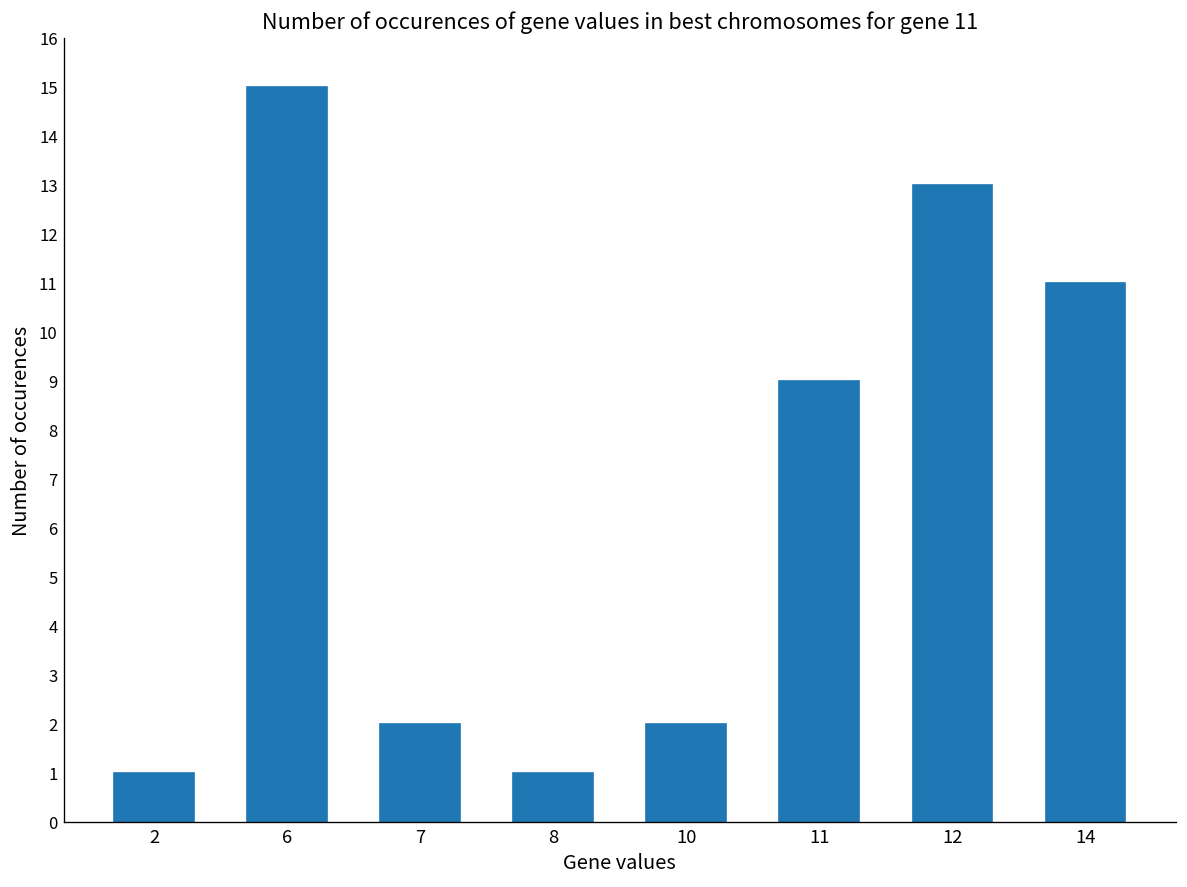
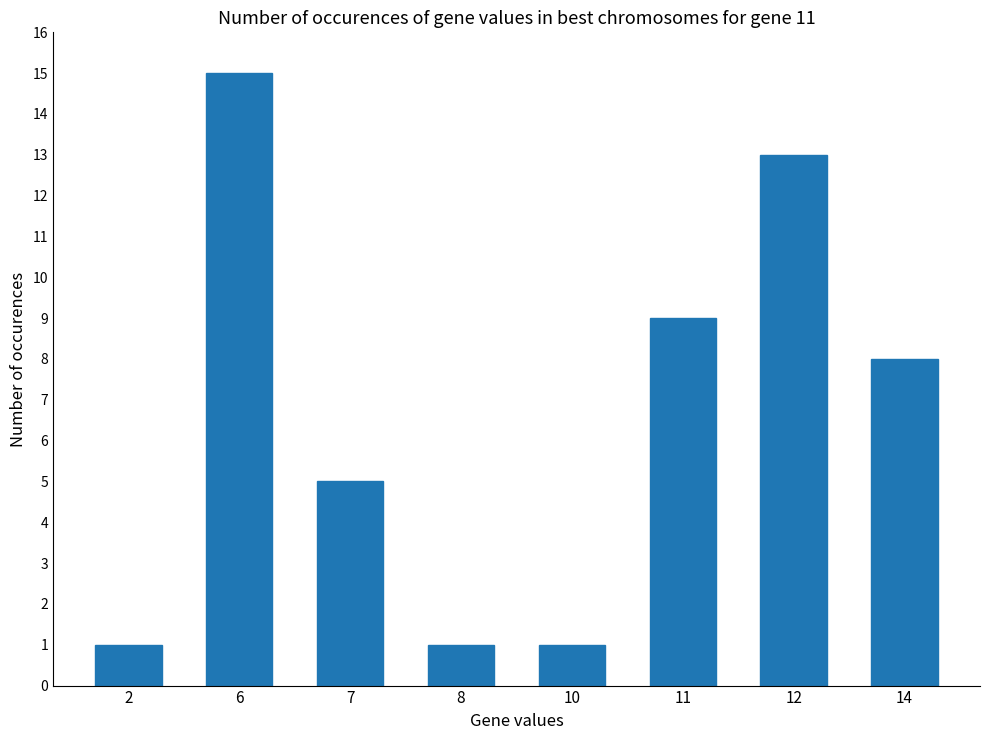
  {
    "2": 1,
    "6": 15,
-   "7": 2,
+   "7": 5,
    "8": 1,
-   "10": 2,
+   "10": 1,
    "11": 9,
    "12": 13,
-   "14": 11
+   "14": 8
  }
